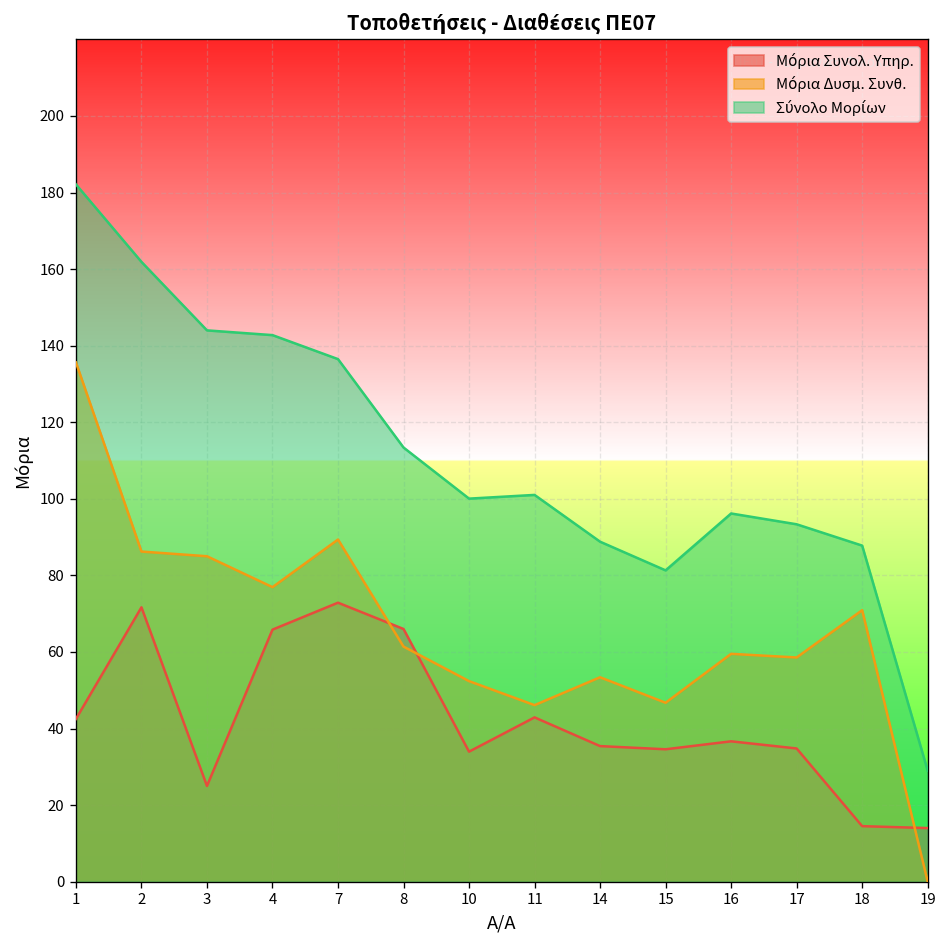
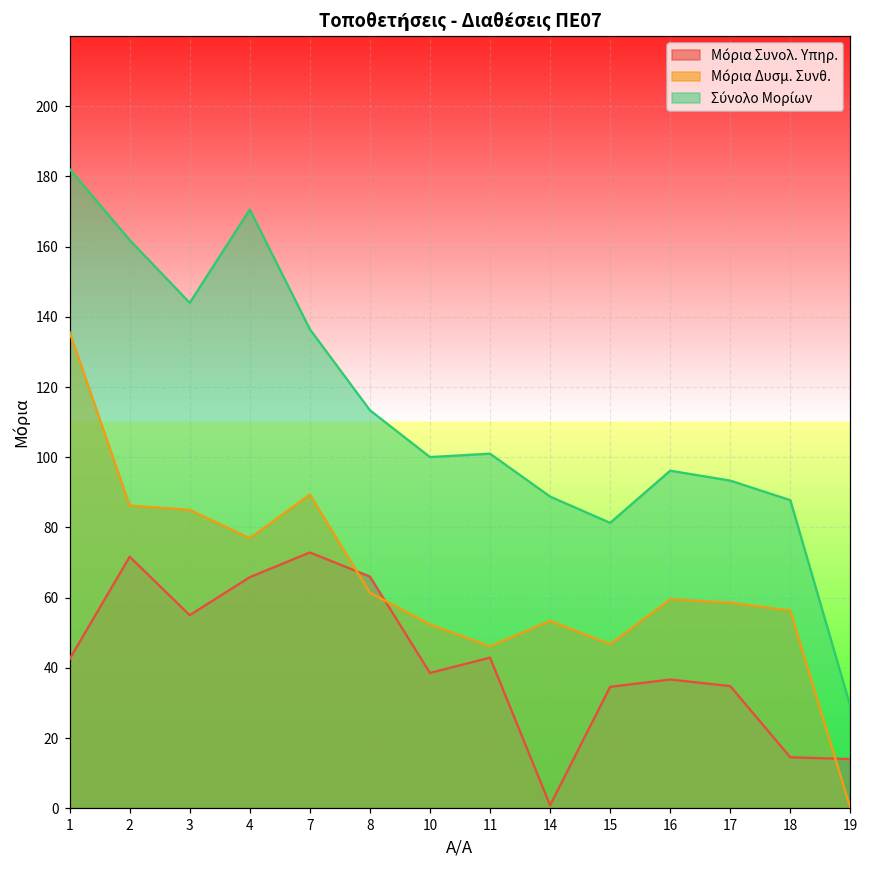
  {
    "Μόρια Συνολ. Υπηρ.": {
      "1": 43,
      "2": 72,
-     "3": 25,
+     "3": 55,
      "4": 66,
      "7": 73,
      "8": 66,
-     "10": 34,
+     "10": 39,
      "11": 43,
-     "14": 35,
+     "14": 1,
      "15": 35,
      "16": 37,
      "17": 35,
      "18": 15,
      "19": 14
    },
    "Μόρια Δυσμ. Συνθ.": {
      "1": 136,
      "2": 86,
      "3": 85,
      "4": 77,
      "7": 89,
      "8": 61,
      "10": 52,
      "11": 46,
      "14": 53,
      "15": 47,
      "16": 60,
      "17": 59,
-     "18": 71,
+     "18": 56,
      "19": 0
    },
    "Σύνολο Μορίων": {
      "1": 182,
      "2": 162,
      "3": 144,
-     "4": 143,
+     "4": 171,
      "7": 136,
      "8": 113,
      "10": 100,
      "11": 101,
      "14": 89,
      "15": 81,
      "16": 96,
      "17": 93,
      "18": 88,
      "19": 29
    }
  }
